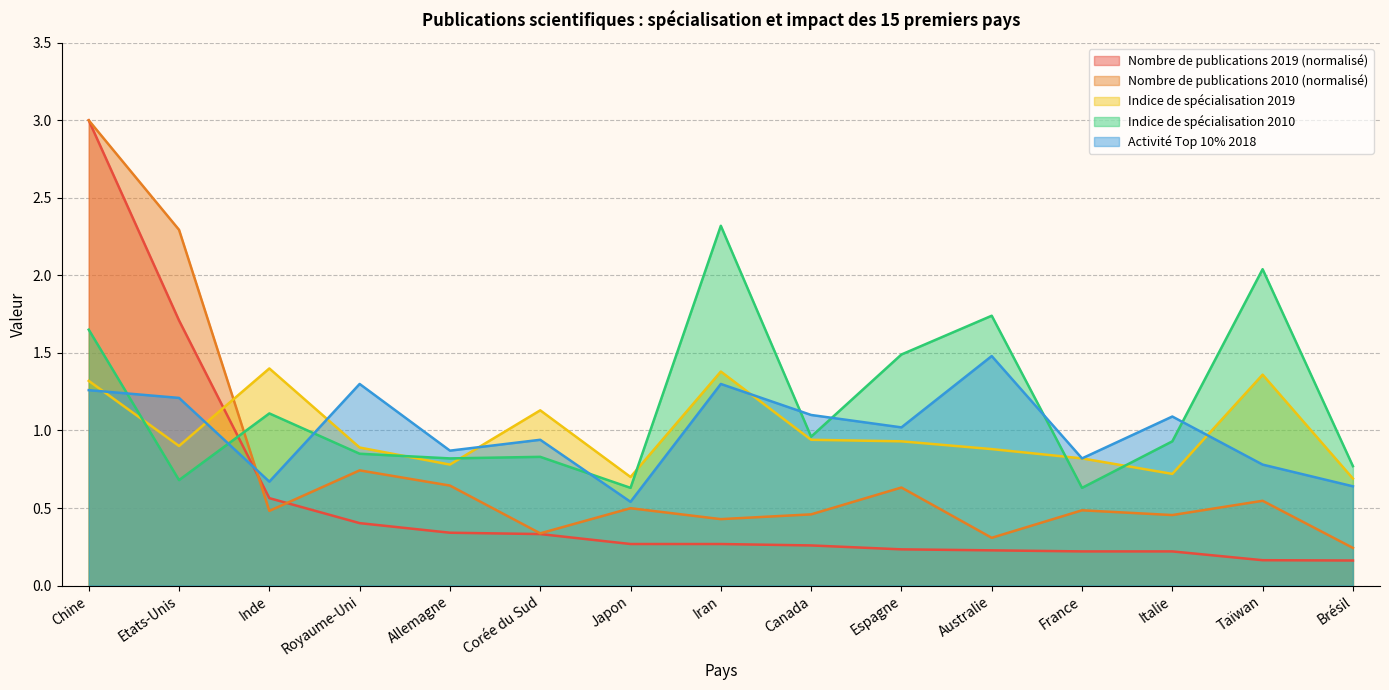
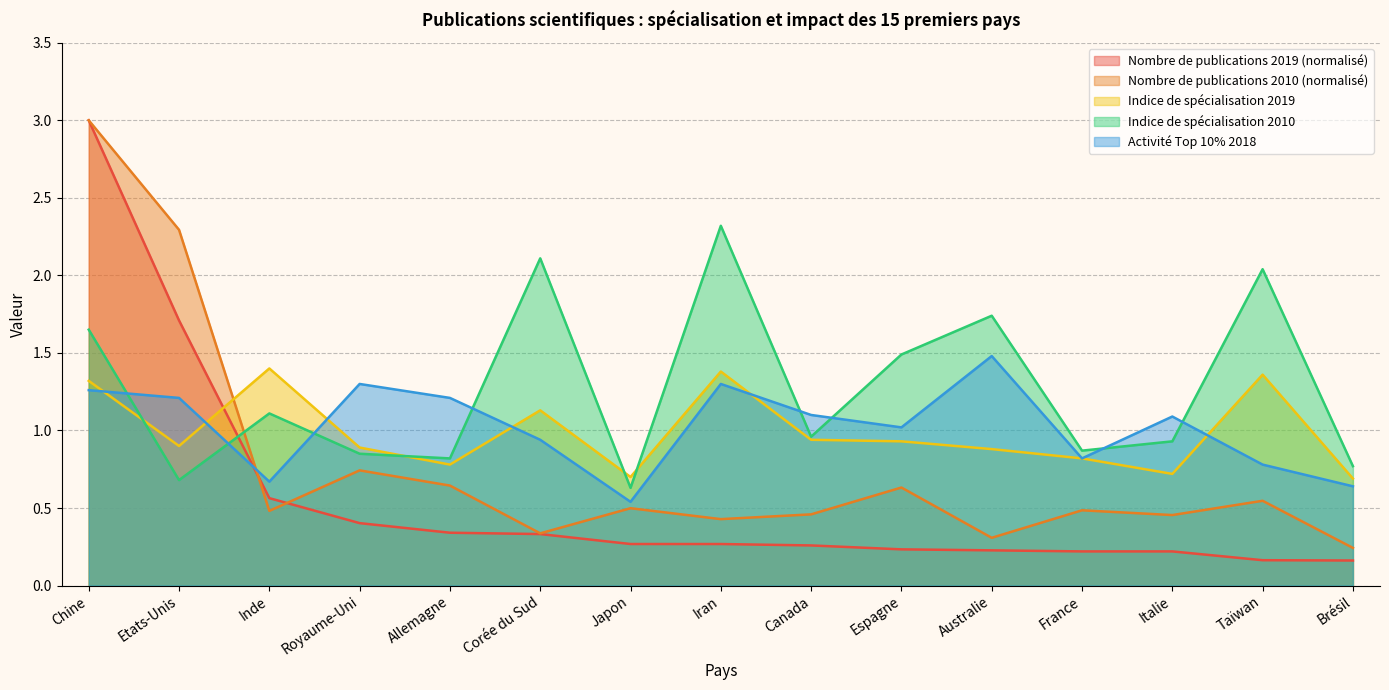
  {
    "Indice de spécialisation 2010": {
      "Chine": 1.65,
      "Etats-Unis": 0.68,
      "Inde": 1.11,
      "Royaume-Uni": 0.85,
      "Allemagne": 0.82,
-     "Corée du Sud": 0.83,
+     "Corée du Sud": 2.11,
      "Japon": 0.63,
      "Iran": 2.32,
      "Canada": 0.96,
      "Espagne": 1.49,
      "Australie": 1.74,
-     "France": 0.63,
+     "France": 0.87,
      "Italie": 0.93,
      "Taïwan": 2.04,
      "Brésil": 0.77
    },
    "Activité Top 10% 2018": {
      "Chine": 1.26,
      "Etats-Unis": 1.21,
      "Inde": 0.67,
      "Royaume-Uni": 1.30,
-     "Allemagne": 0.87,
+     "Allemagne": 1.21,
      "Corée du Sud": 0.94,
      "Japon": 0.54,
      "Iran": 1.30,
      "Canada": 1.10,
      "Espagne": 1.02,
      "Australie": 1.48,
      "Italie": 1.09,
      "Taïwan": 0.78,
      "Brésil": 0.64
    }
  }
